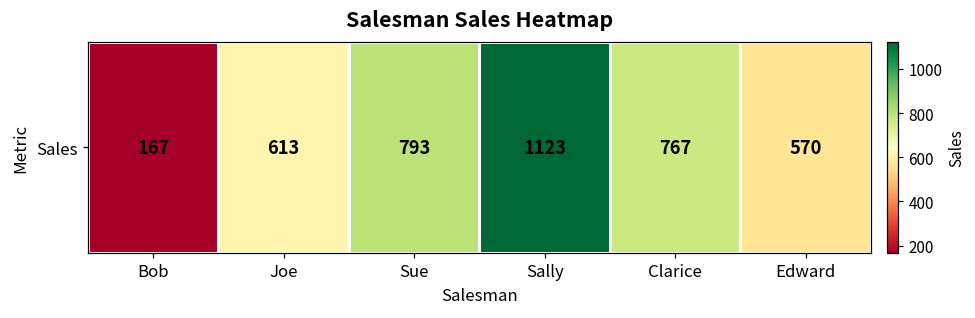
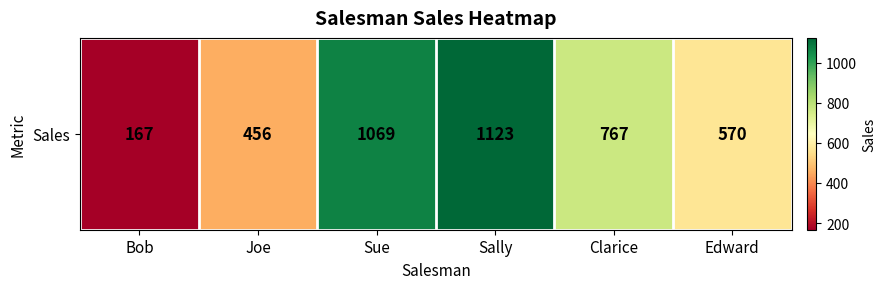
  {
    "Sales": {
      "Bob": 167,
-     "Joe": 613,
-     "Sue": 793,
+     "Joe": 456,
+     "Sue": 1069,
      "Sally": 1123,
      "Clarice": 767,
      "Edward": 570
    }
  }
